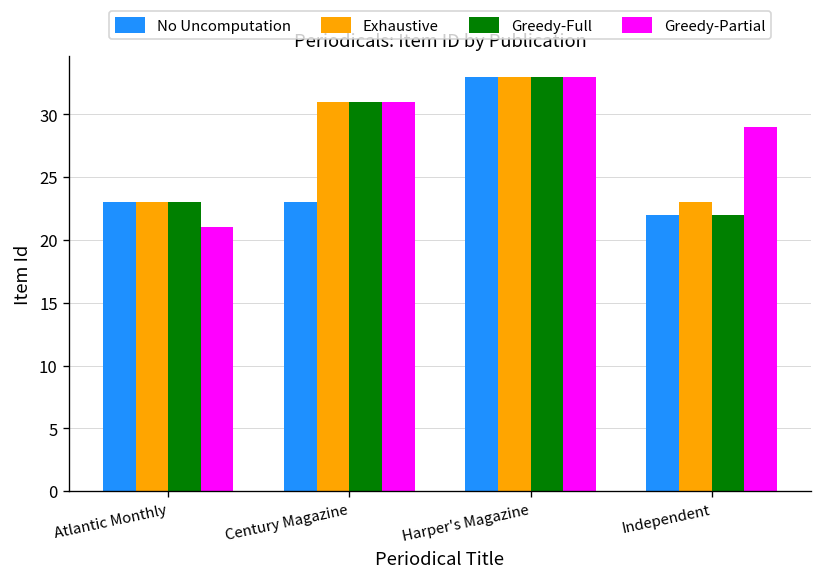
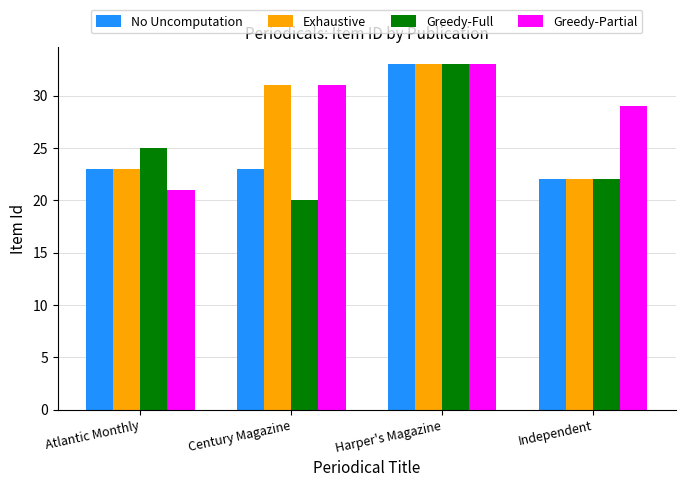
  {
    "No Uncomputation": {
      "Atlantic Monthly": 23,
      "Century Magazine": 23,
      "Harper's Magazine": 33,
      "Independent": 22
    },
    "Exhaustive": {
      "Atlantic Monthly": 23,
      "Century Magazine": 31,
      "Harper's Magazine": 33,
-     "Independent": 23
+     "Independent": 22
    },
    "Greedy-Full": {
-     "Atlantic Monthly": 23,
-     "Century Magazine": 31,
+     "Atlantic Monthly": 25,
+     "Century Magazine": 20,
      "Harper's Magazine": 33,
      "Independent": 22
    },
    "Greedy-Partial": {
      "Atlantic Monthly": 21,
      "Century Magazine": 31,
      "Harper's Magazine": 33,
      "Independent": 29
    }
  }
